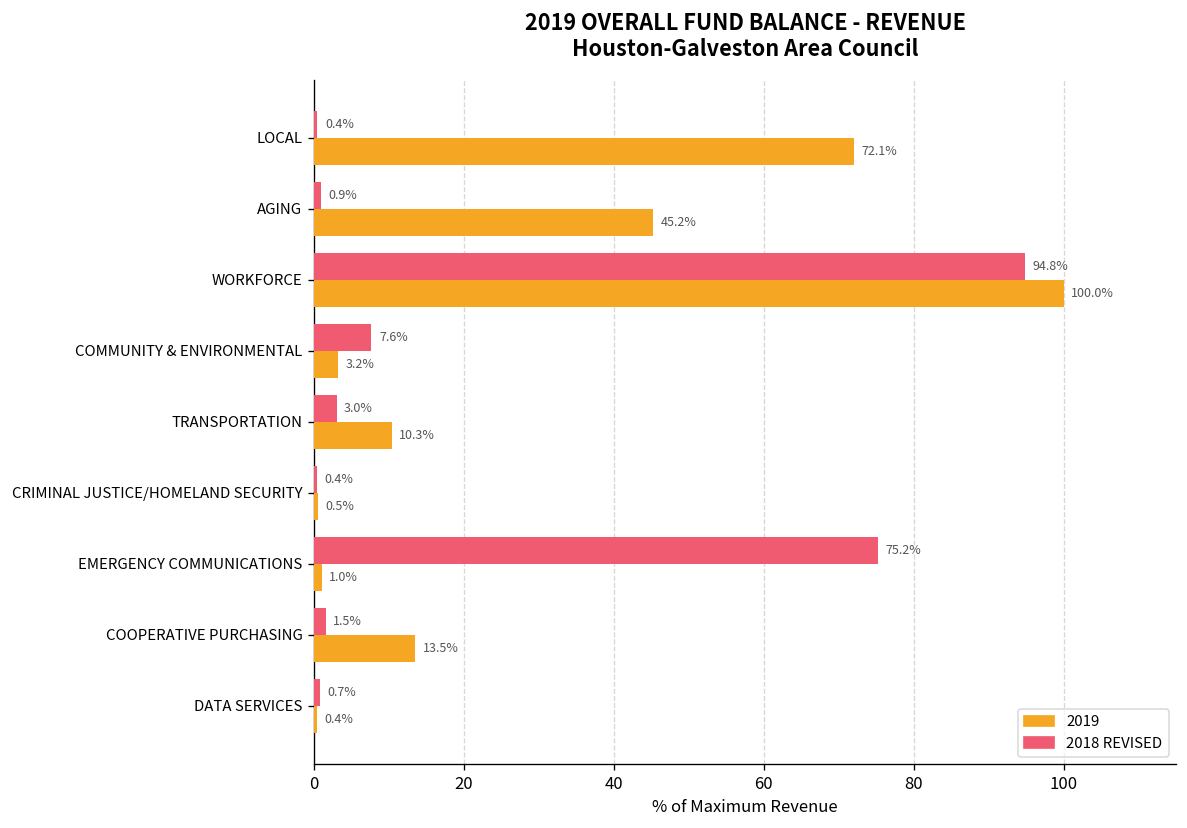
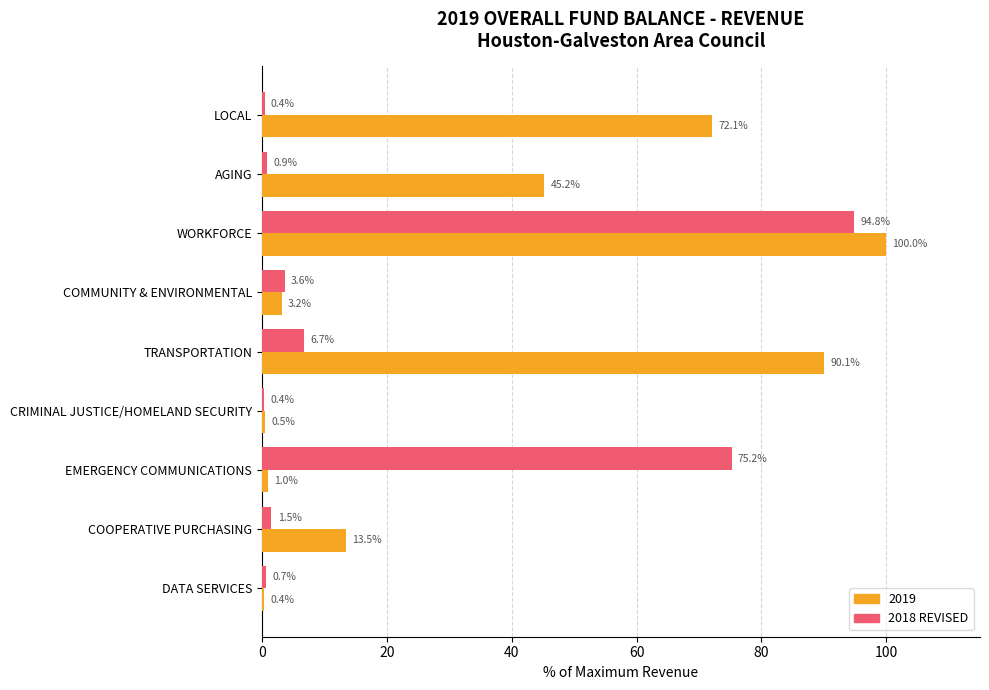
  {
    "2019": {
      "LOCAL": "72.1%",
      "AGING": "45.2%",
      "WORKFORCE": "100.0%",
      "COMMUNITY & ENVIRONMENTAL": "3.2%",
-     "TRANSPORTATION": "10.3%",
+     "TRANSPORTATION": "90.1%",
      "CRIMINAL JUSTICE/HOMELAND SECURITY": "0.5%",
      "EMERGENCY COMMUNICATIONS": "1.0%",
      "COOPERATIVE PURCHASING": "13.5%",
      "DATA SERVICES": "0.4%"
    },
    "2018 REVISED": {
      "LOCAL": "0.4%",
      "AGING": "0.9%",
      "WORKFORCE": "94.8%",
-     "COMMUNITY & ENVIRONMENTAL": "7.6%",
-     "TRANSPORTATION": "3.0%",
+     "COMMUNITY & ENVIRONMENTAL": "3.6%",
+     "TRANSPORTATION": "6.7%",
      "CRIMINAL JUSTICE/HOMELAND SECURITY": "0.4%",
      "EMERGENCY COMMUNICATIONS": "75.2%",
      "COOPERATIVE PURCHASING": "1.5%",
      "DATA SERVICES": "0.7%"
    }
  }
